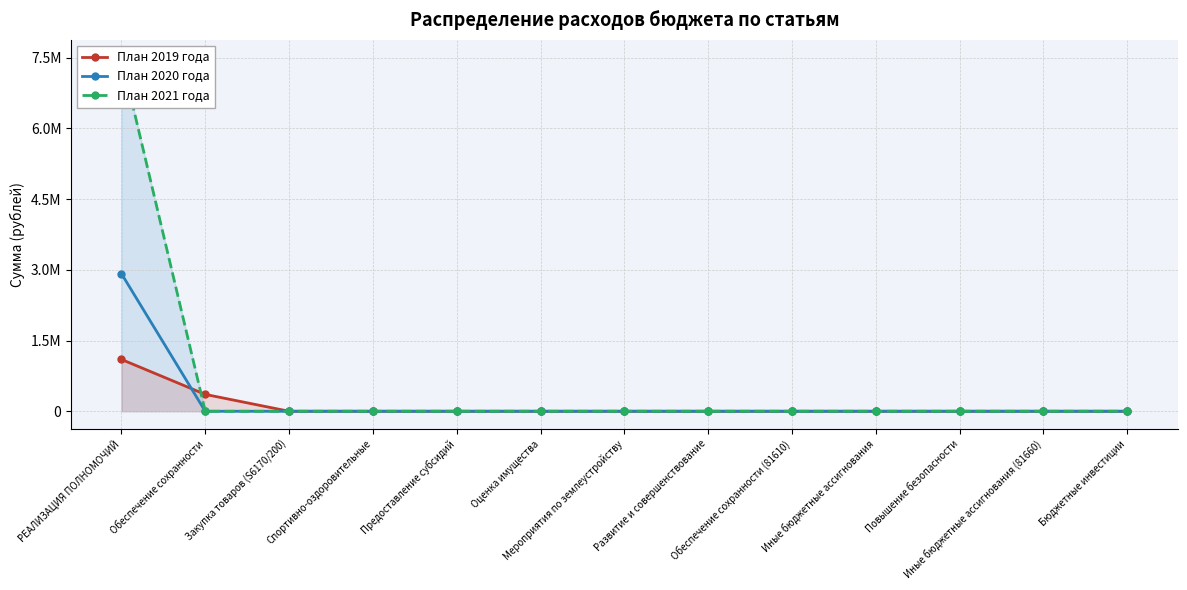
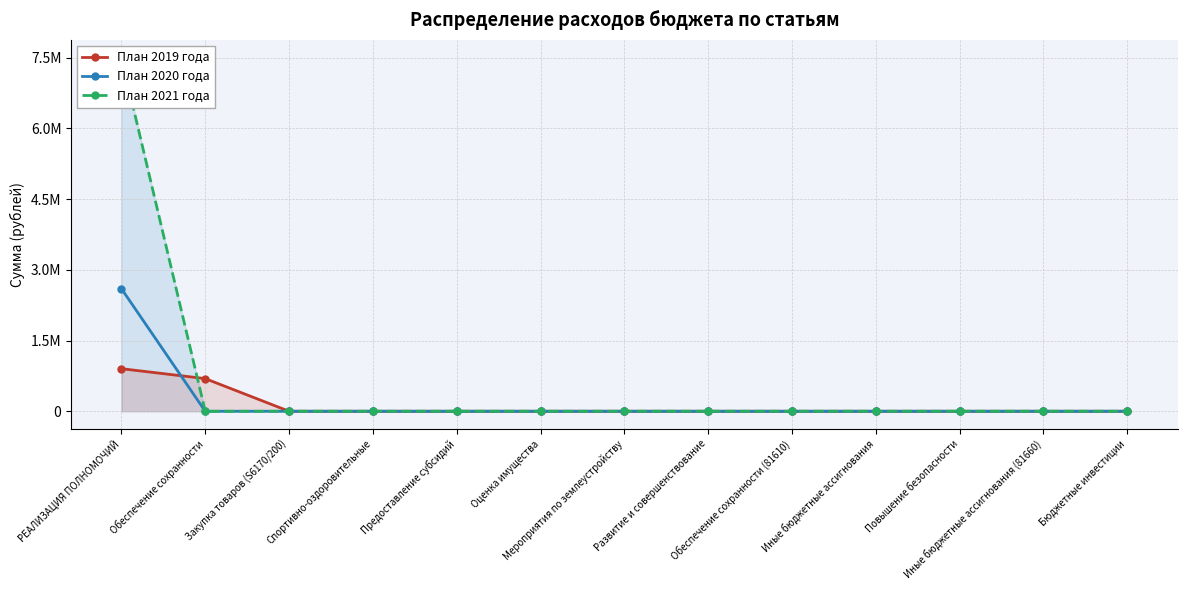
  {
    "План 2019 года": {
-     "РЕАЛИЗАЦИЯ ПОЛНОМОЧИЙ": "1.1М",
-     "Обеспечение сохранности": "0.4М"
+     "РЕАЛИЗАЦИЯ ПОЛНОМОЧИЙ": "0.9М",
+     "Обеспечение сохранности": "0.7М"
    },
    "План 2020 года": {
-     "РЕАЛИЗАЦИЯ ПОЛНОМОЧИЙ": "2.9М"
+     "РЕАЛИЗАЦИЯ ПОЛНОМОЧИЙ": "2.6М"
    }
  }
